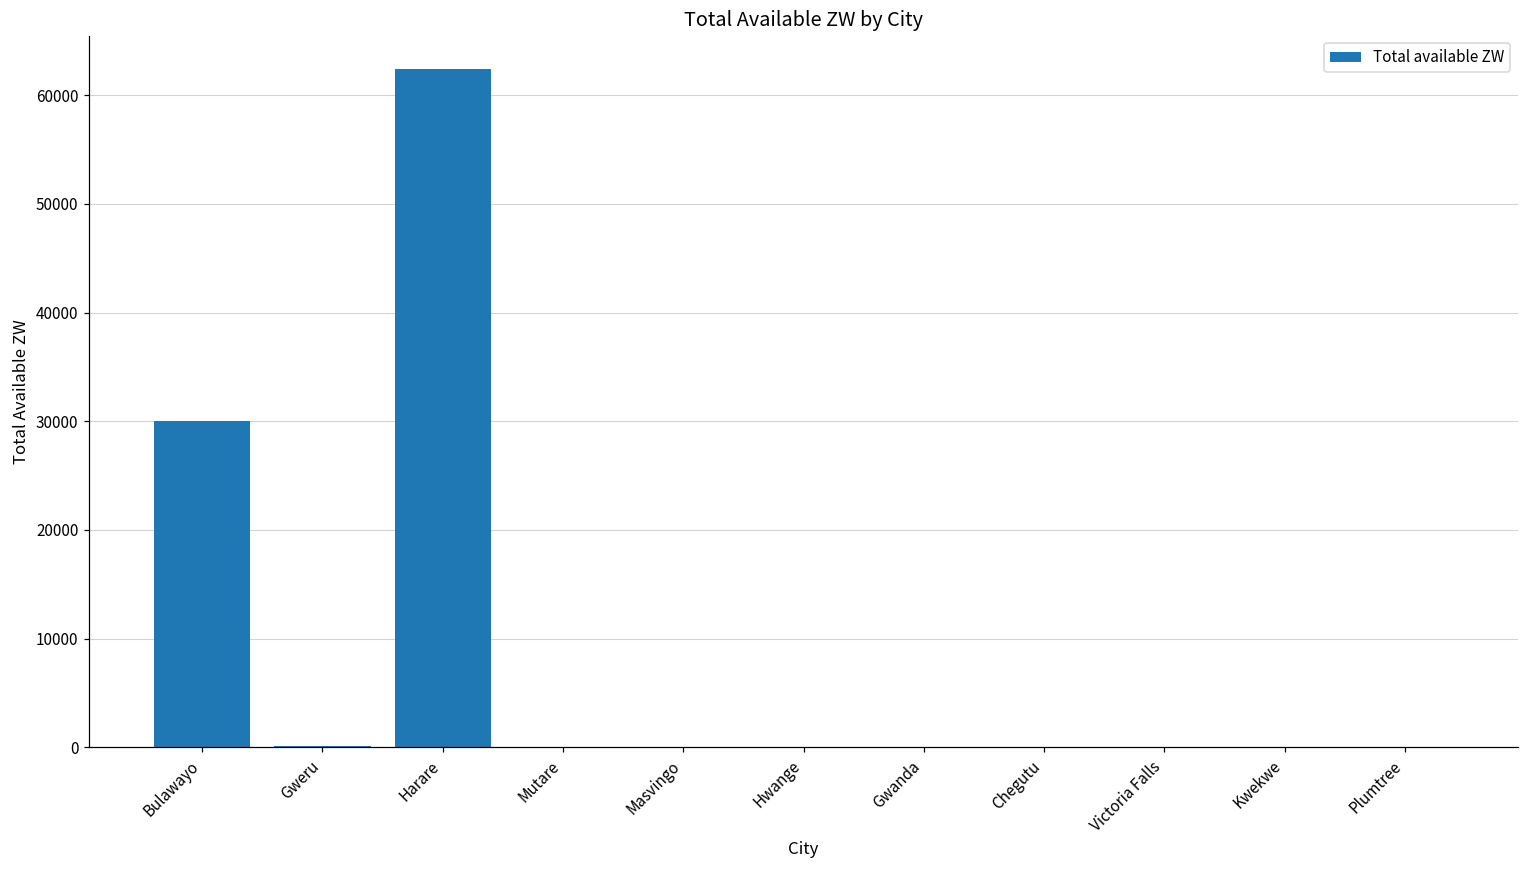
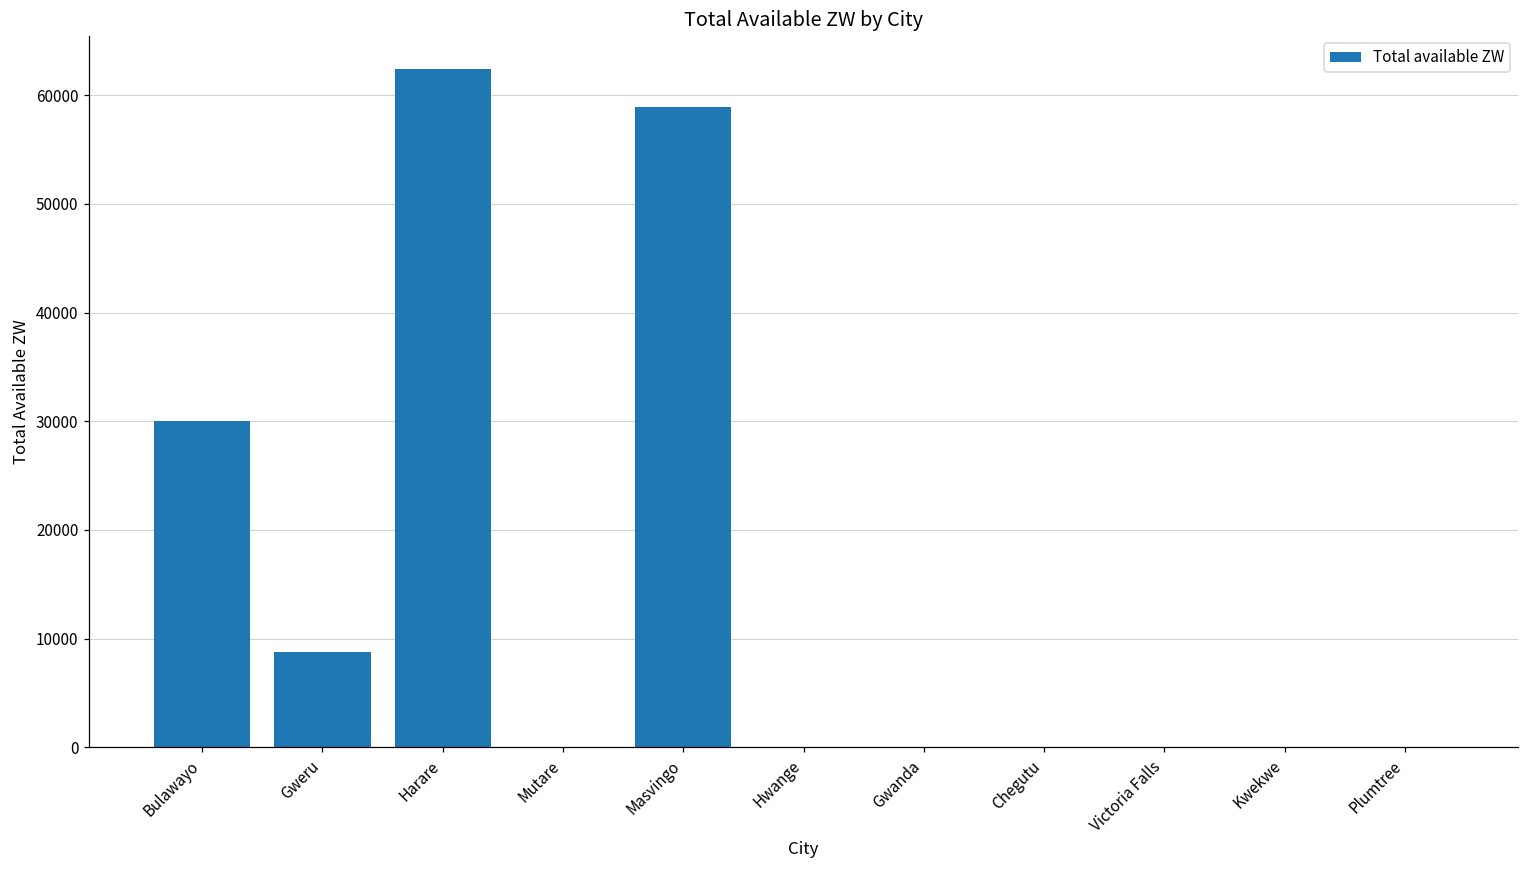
  {
    "Bulawayo": 30000,
-   "Gweru": 0,
+   "Gweru": 9000,
    "Harare": 62000,
    "Mutare": 0,
-   "Masvingo": 0,
+   "Masvingo": 59000,
    "Hwange": 0,
    "Gwanda": 0,
    "Chegutu": 0,
    "Victoria Falls": 0,
    "Kwekwe": 0,
    "Plumtree": 0
  }
